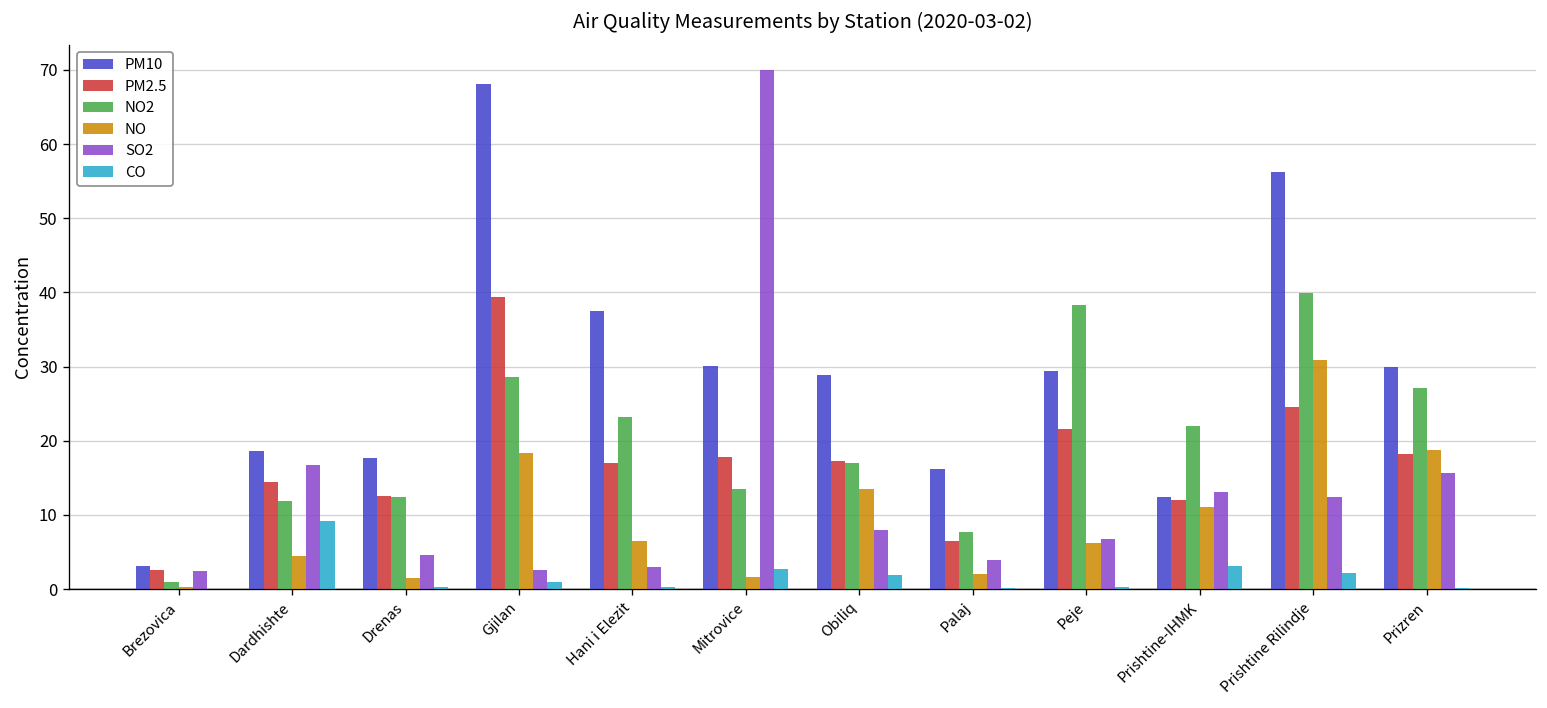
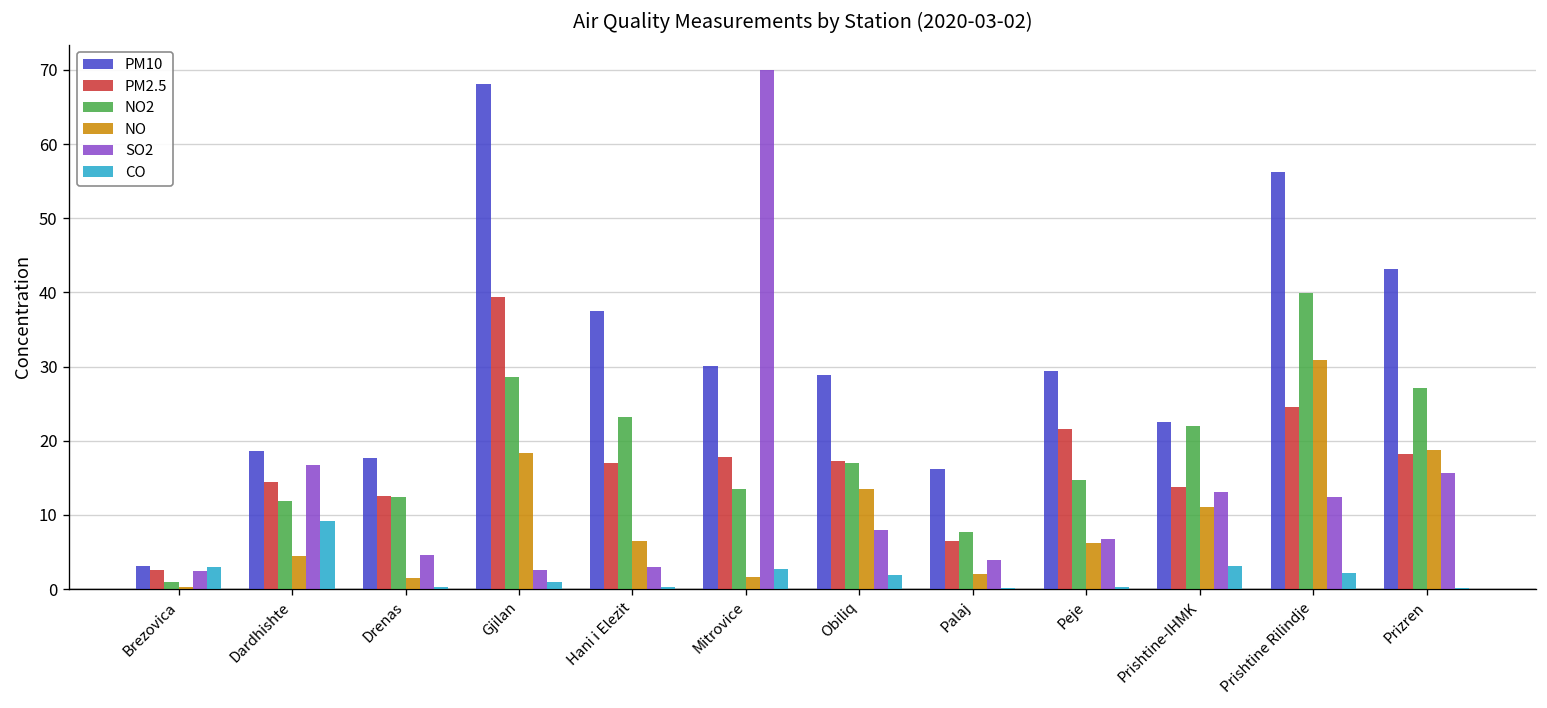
  {
    "PM10": {
      "Brezovica": 3,
      "Dardhishte": 19,
      "Drenas": 18,
      "Gjilan": 68,
      "Hani i Elezit": 37,
      "Mitrovice": 30,
      "Obiliq": 29,
      "Palaj": 16,
      "Peje": 29,
-     "Prishtine-IHMK": 12,
+     "Prishtine-IHMK": 23,
      "Prishtine Rilindje": 56,
-     "Prizren": 30
+     "Prizren": 43
    },
    "PM2.5": {
      "Brezovica": 3,
      "Dardhishte": 14,
      "Drenas": 13,
      "Gjilan": 39,
      "Hani i Elezit": 17,
      "Mitrovice": 18,
      "Obiliq": 17,
      "Palaj": 6,
      "Peje": 22,
-     "Prishtine-IHMK": 12,
+     "Prishtine-IHMK": 14,
      "Prishtine Rilindje": 25,
      "Prizren": 18
    },
    "NO2": {
      "Brezovica": 1,
      "Dardhishte": 12,
      "Drenas": 12,
      "Gjilan": 29,
      "Hani i Elezit": 23,
      "Mitrovice": 14,
      "Obiliq": 17,
      "Palaj": 8,
-     "Peje": 38,
+     "Peje": 15,
      "Prishtine-IHMK": 22,
      "Prishtine Rilindje": 40,
      "Prizren": 27
    },
    "NO": {
      "Dardhishte": 4,
      "Drenas": 2,
      "Gjilan": 18,
      "Hani i Elezit": 6,
      "Mitrovice": 2,
      "Obiliq": 13,
      "Palaj": 2,
      "Peje": 6,
      "Prishtine-IHMK": 11,
      "Prishtine Rilindje": 31,
      "Prizren": 19
    },
    "SO2": {
      "Brezovica": 2,
      "Dardhishte": 17,
      "Drenas": 5,
      "Gjilan": 3,
      "Hani i Elezit": 3,
      "Mitrovice": 70,
      "Obiliq": 8,
      "Palaj": 4,
      "Peje": 7,
      "Prishtine-IHMK": 13,
      "Prishtine Rilindje": 12,
      "Prizren": 16
    },
    "CO": {
-     "Brezovica": 0,
+     "Brezovica": 3,
      "Dardhishte": 9,
      "Gjilan": 1,
      "Mitrovice": 3,
      "Obiliq": 2,
      "Prishtine-IHMK": 3,
      "Prishtine Rilindje": 2
    }
  }
